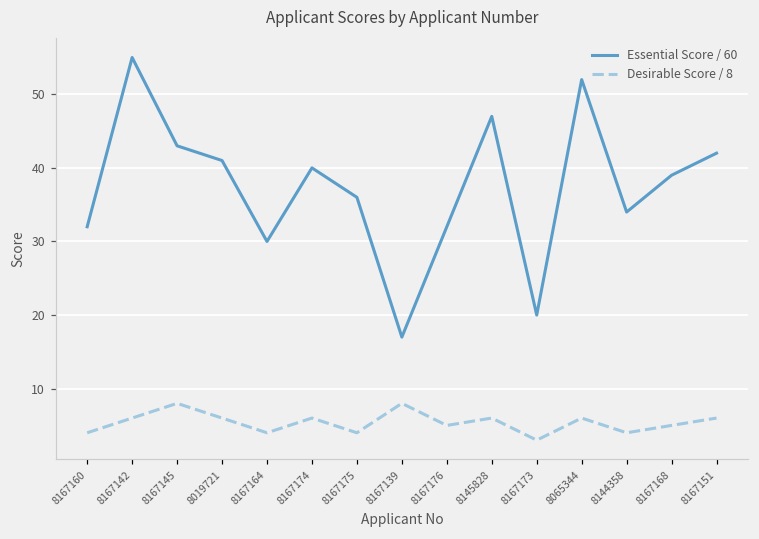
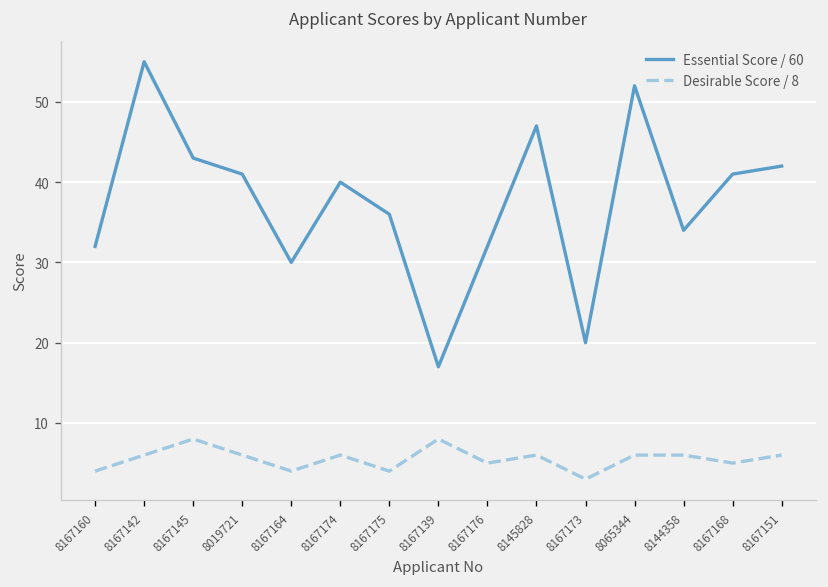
  {
    "Essential Score / 60": {
      "8167160": 32,
      "8167142": 55,
      "8167145": 43,
      "8019721": 41,
      "8167164": 30,
      "8167174": 40,
      "8167175": 36,
      "8167139": 17,
      "8167176": 32,
      "8145828": 47,
      "8167173": 20,
      "8065344": 52,
      "8144358": 34,
-     "8167168": 39,
+     "8167168": 41,
      "8167151": 42
    },
    "Desirable Score / 8": {
      "8167160": 4,
      "8167142": 6,
      "8167145": 8,
      "8019721": 6,
      "8167164": 4,
      "8167174": 6,
      "8167175": 4,
      "8167139": 8,
      "8167176": 5,
      "8145828": 6,
      "8167173": 3,
      "8065344": 6,
-     "8144358": 4,
+     "8144358": 6,
      "8167168": 5,
      "8167151": 6
    }
  }
